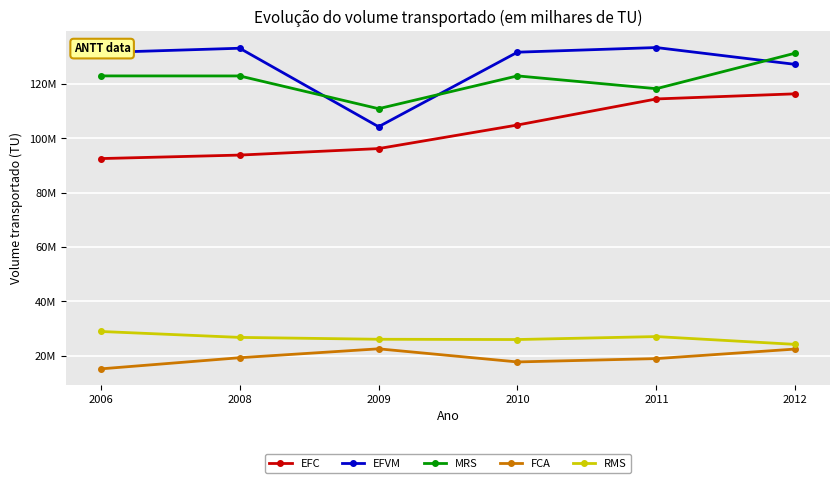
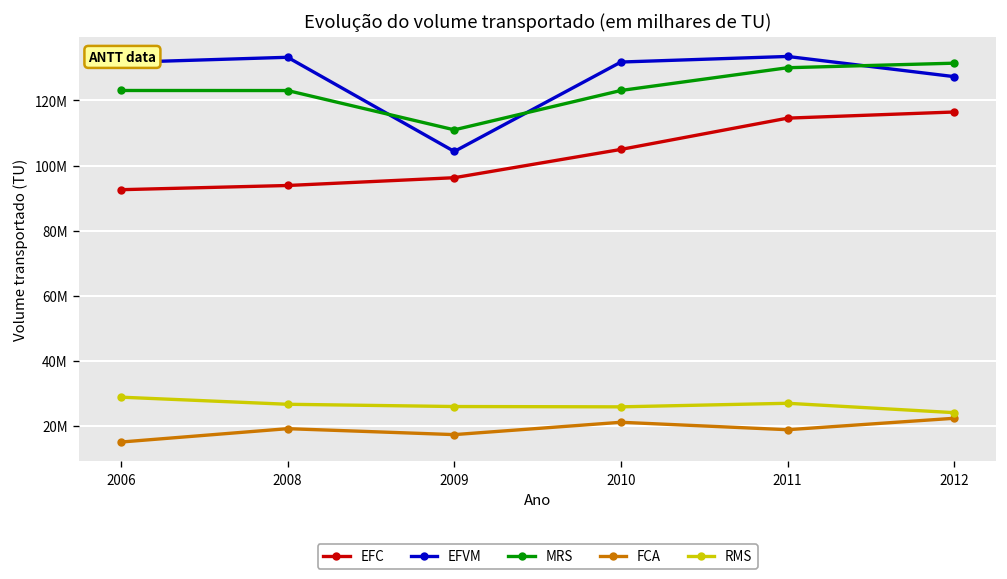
  {
    "EFC": {
      "2006": 93000000,
      "2008": 94000000,
      "2009": 96000000,
      "2010": 105000000,
      "2011": 115000000,
      "2012": 116000000
    },
    "EFVM": {
      "2008": 133000000,
      "2009": 104000000,
      "2010": 132000000,
      "2011": 133000000,
      "2012": 127000000
    },
    "MRS": {
      "2006": 123000000,
      "2008": 123000000,
      "2009": 111000000,
      "2010": 123000000,
-     "2011": 118000000,
+     "2011": 130000000,
      "2012": 131000000
    },
    "FCA": {
      "2006": 15000000,
      "2008": 19000000,
-     "2009": 23000000,
-     "2010": 18000000,
+     "2009": 17000000,
+     "2010": 21000000,
      "2011": 19000000,
      "2012": 22000000
    },
    "RMS": {
      "2006": 29000000,
      "2008": 27000000,
      "2009": 26000000,
      "2010": 26000000,
      "2011": 27000000,
      "2012": 24000000
    }
  }
